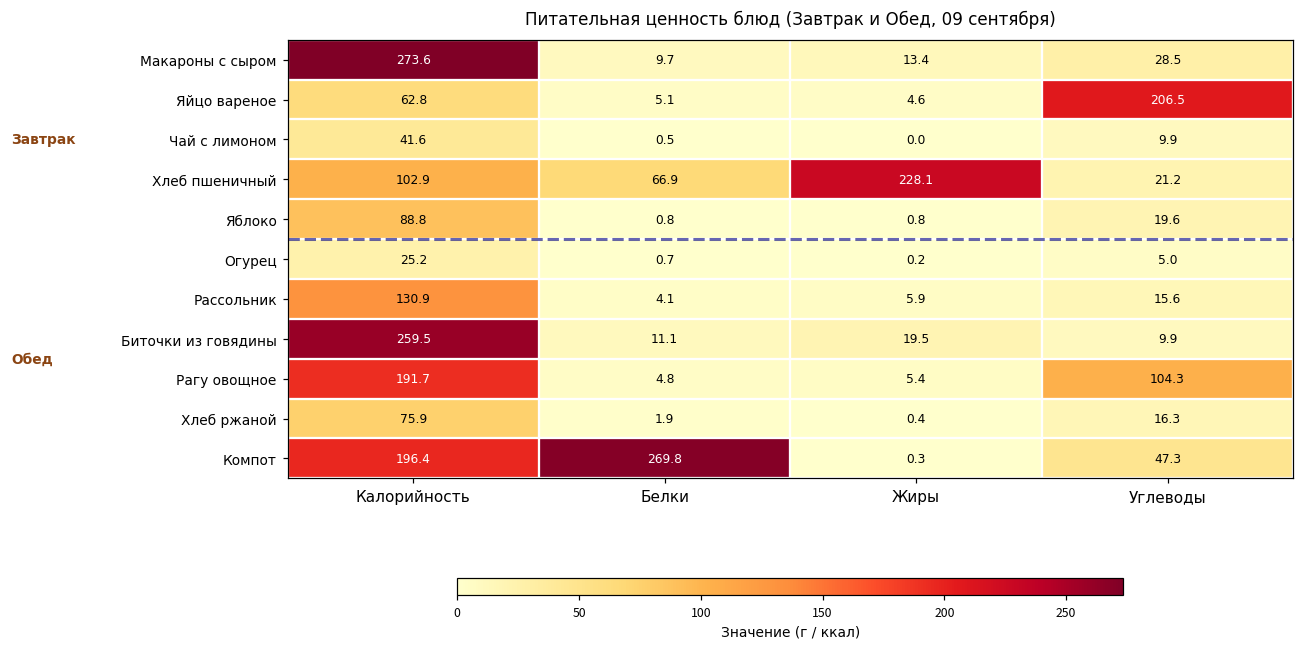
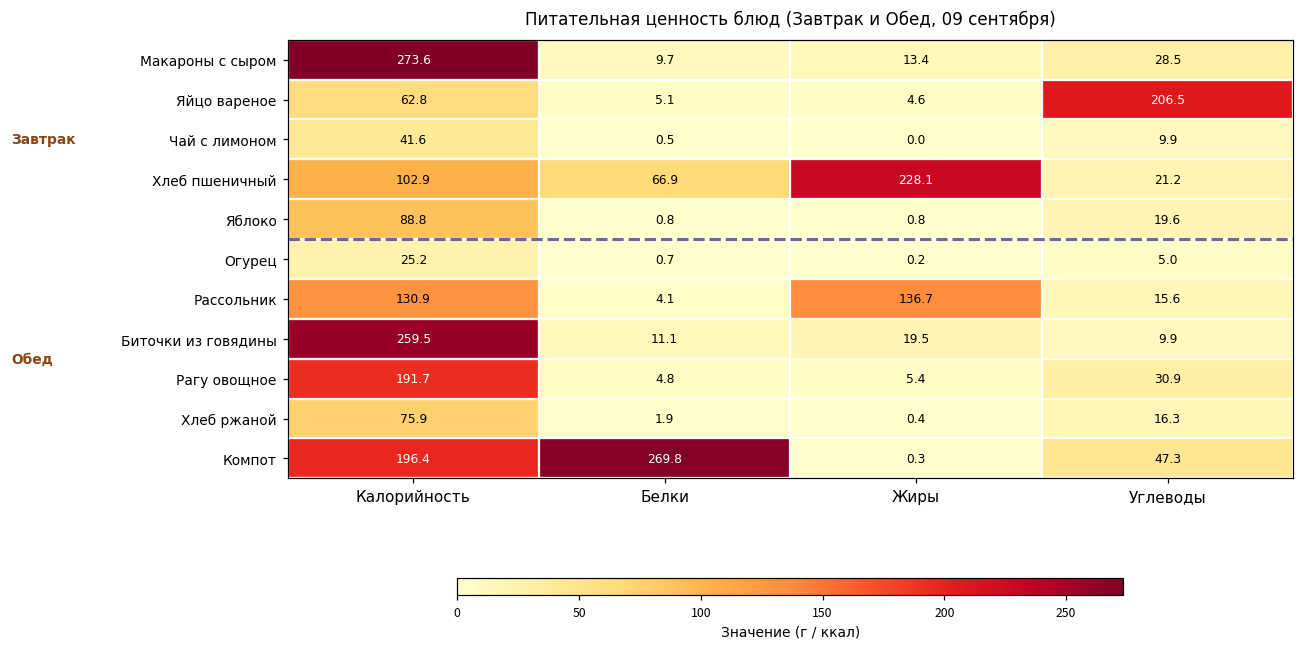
  {
    "Макароны с сыром": {
      "Калорийность": 273.6,
      "Белки": 9.7,
      "Жиры": 13.4,
      "Углеводы": 28.5
    },
    "Яйцо вареное": {
      "Калорийность": 62.8,
      "Белки": 5.1,
      "Жиры": 4.6,
      "Углеводы": 206.5
    },
    "Чай с лимоном": {
      "Калорийность": 41.6,
      "Белки": 0.5,
      "Жиры": 0.0,
      "Углеводы": 9.9
    },
    "Хлеб пшеничный": {
      "Калорийность": 102.9,
      "Белки": 66.9,
      "Жиры": 228.1,
      "Углеводы": 21.2
    },
    "Яблоко": {
      "Калорийность": 88.8,
      "Белки": 0.8,
      "Жиры": 0.8,
      "Углеводы": 19.6
    },
    "Огурец": {
      "Калорийность": 25.2,
      "Белки": 0.7,
      "Жиры": 0.2,
      "Углеводы": 5.0
    },
    "Рассольник": {
      "Калорийность": 130.9,
      "Белки": 4.1,
-     "Жиры": 5.9,
+     "Жиры": 136.7,
      "Углеводы": 15.6
    },
    "Биточки из говядины": {
      "Калорийность": 259.5,
      "Белки": 11.1,
      "Жиры": 19.5,
      "Углеводы": 9.9
    },
    "Рагу овощное": {
      "Калорийность": 191.7,
      "Белки": 4.8,
      "Жиры": 5.4,
-     "Углеводы": 104.3
+     "Углеводы": 30.9
    },
    "Хлеб ржаной": {
      "Калорийность": 75.9,
      "Белки": 1.9,
      "Жиры": 0.4,
      "Углеводы": 16.3
    },
    "Компот": {
      "Калорийность": 196.4,
      "Белки": 269.8,
      "Жиры": 0.3,
      "Углеводы": 47.3
    }
  }
